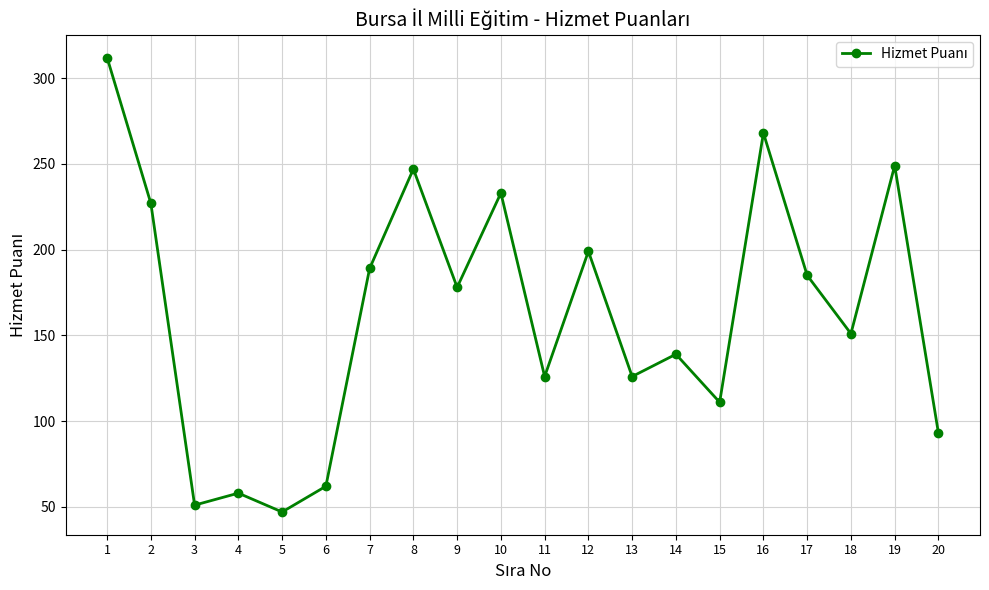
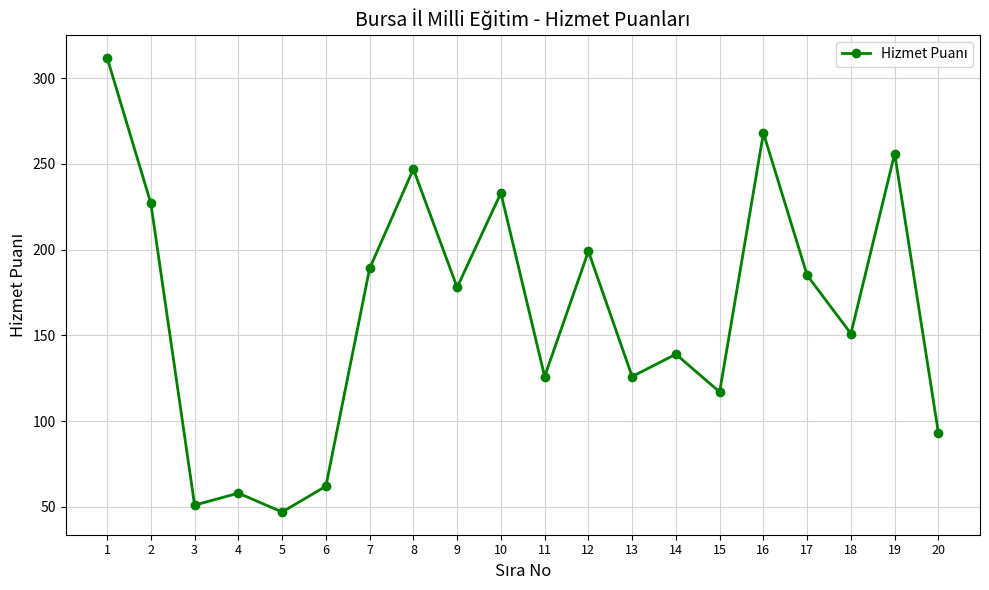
  {
    "1": 312,
    "2": 227,
    "3": 51,
    "4": 58,
    "5": 47,
    "6": 62,
    "7": 189,
    "8": 247,
    "9": 178,
    "10": 233,
    "11": 126,
    "12": 199,
    "13": 126,
    "14": 139,
-   "15": 111,
+   "15": 117,
    "16": 268,
    "17": 185,
    "18": 151,
-   "19": 249,
+   "19": 256,
    "20": 93
  }
